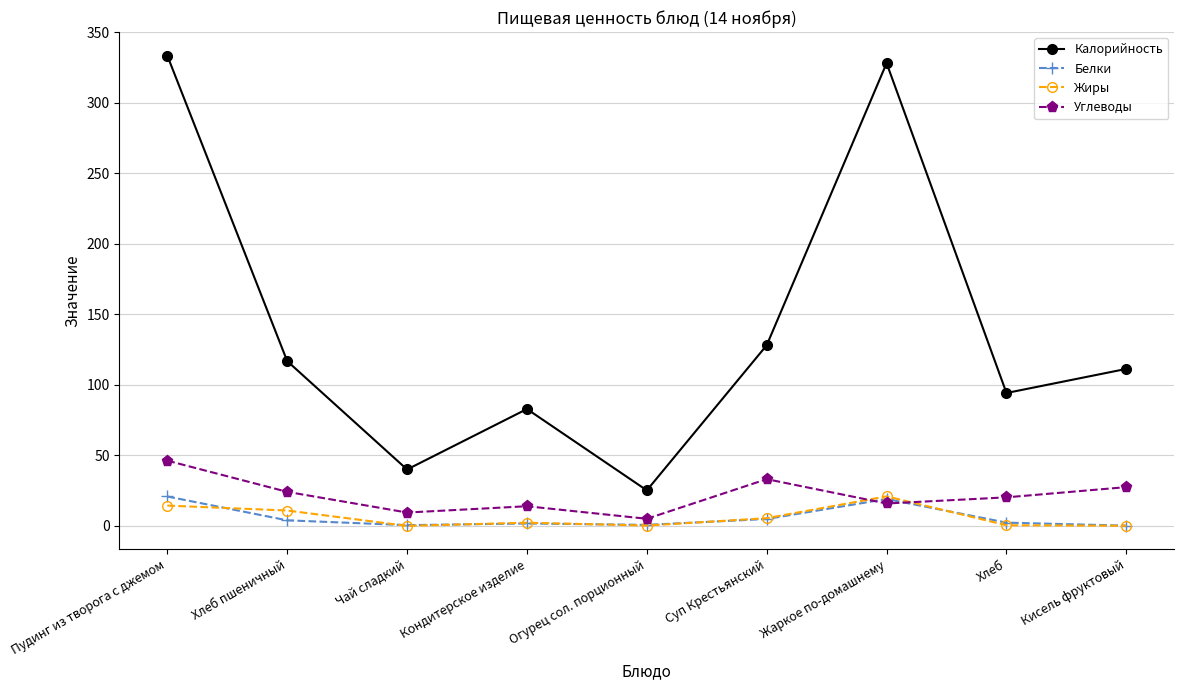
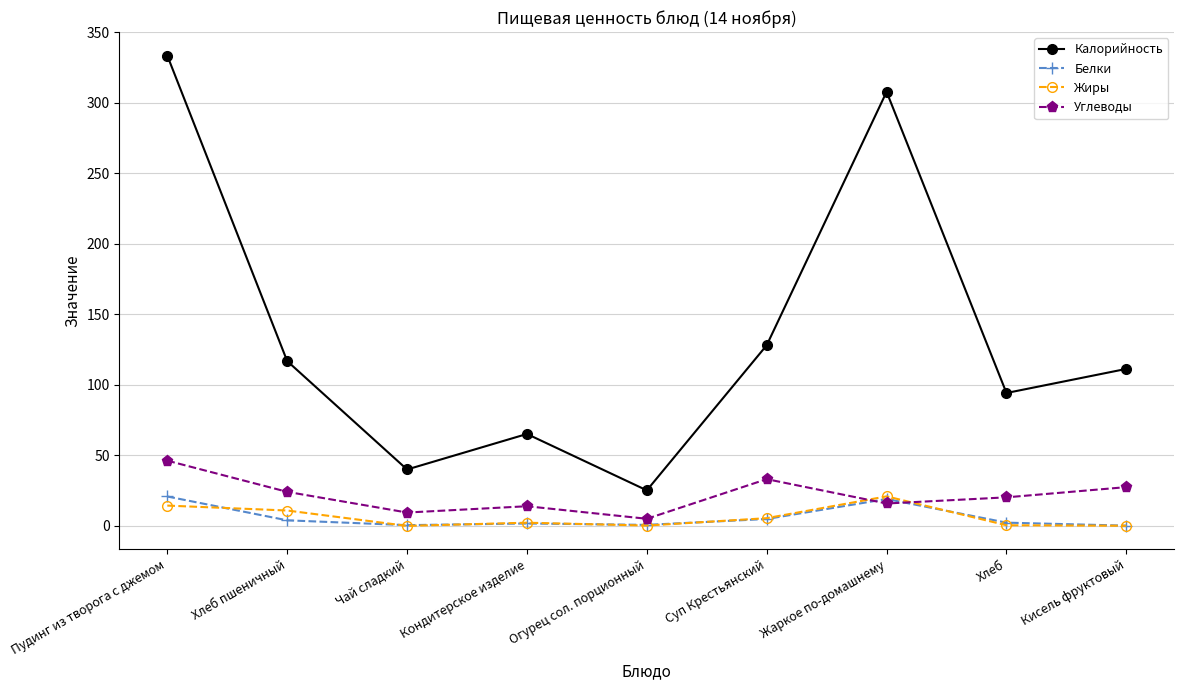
  {
    "Калорийность": {
      "Пудинг из творога с джемом": 334,
      "Хлеб пшеничный": 117,
      "Чай сладкий": 40,
-     "Кондитерское изделие": 83,
+     "Кондитерское изделие": 65,
      "Огурец сол. порционный": 25,
      "Суп Крестьянский": 128,
-     "Жаркое по-домашнему": 328,
+     "Жаркое по-домашнему": 308,
      "Хлеб": 94,
      "Кисель фруктовый": 111
    },
    "Белки": {
      "Пудинг из творога с джемом": 21,
      "Хлеб пшеничный": 4,
      "Жаркое по-домашнему": 19,
      "Хлеб": 2
    },
    "Жиры": {
      "Пудинг из творога с джемом": 14,
      "Хлеб пшеничный": 11,
      "Жаркое по-домашнему": 21,
      "Хлеб": 0
    },
    "Углеводы": {
      "Пудинг из творога с джемом": 46,
      "Хлеб пшеничный": 24,
      "Чай сладкий": 9,
      "Кондитерское изделие": 14,
      "Огурец сол. порционный": 5,
      "Суп Крестьянский": 33,
      "Жаркое по-домашнему": 16,
      "Хлеб": 20,
      "Кисель фруктовый": 28
    }
  }
